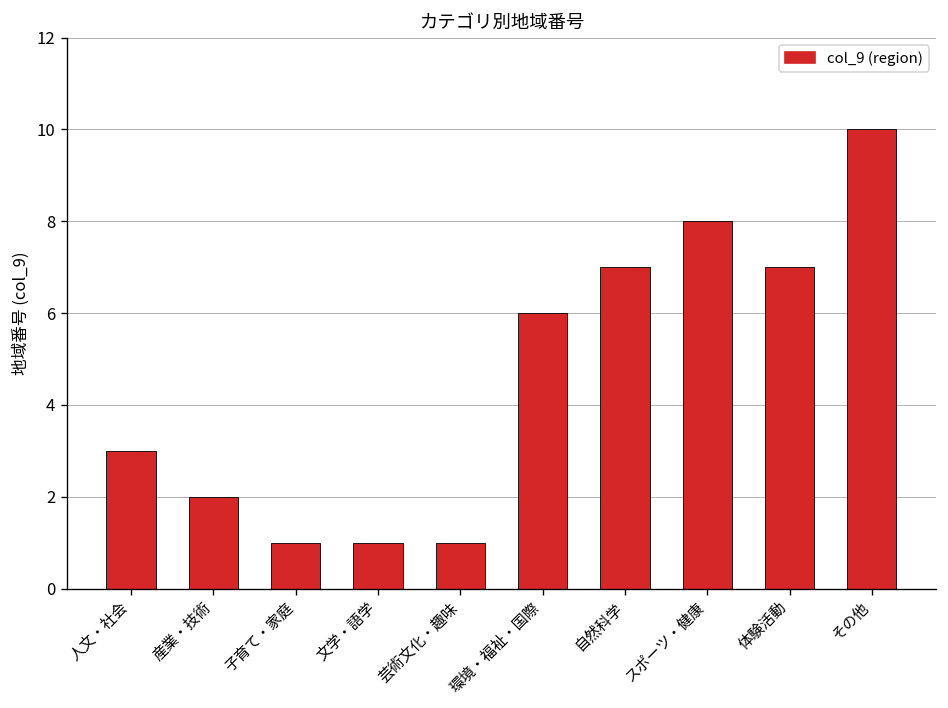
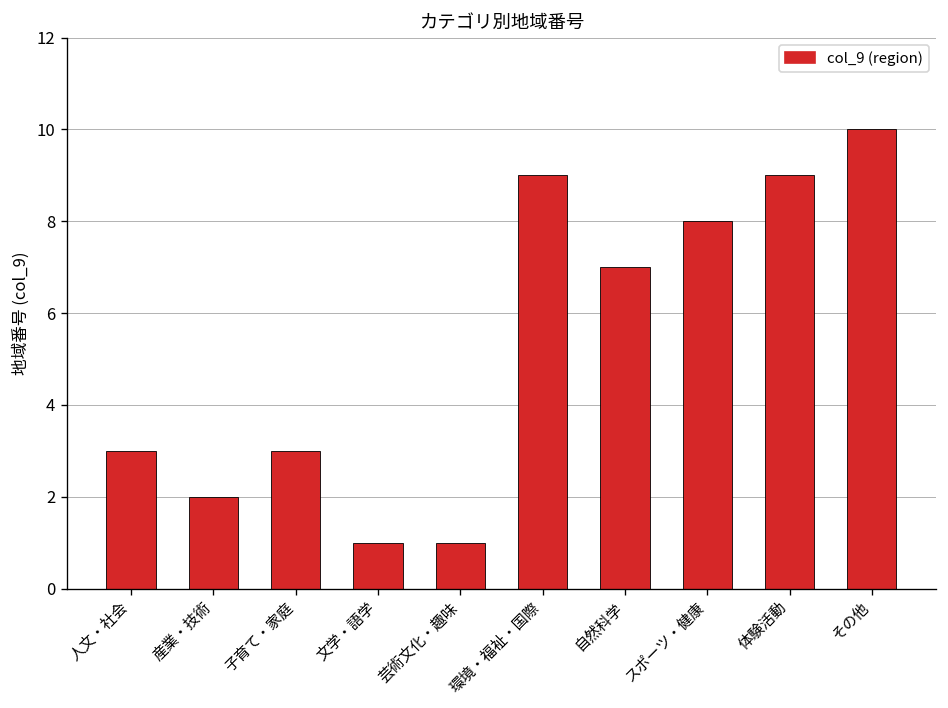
  {
    "人文・社会": 3,
    "産業・技術": 2,
-   "子育て・家庭": 1,
+   "子育て・家庭": 3,
    "文学・語学": 1,
    "芸術文化・趣味": 1,
-   "環境・福祉・国際": 6,
+   "環境・福祉・国際": 9,
    "自然科学": 7,
    "スポーツ・健康": 8,
-   "体験活動": 7,
+   "体験活動": 9,
    "その他": 10
  }
